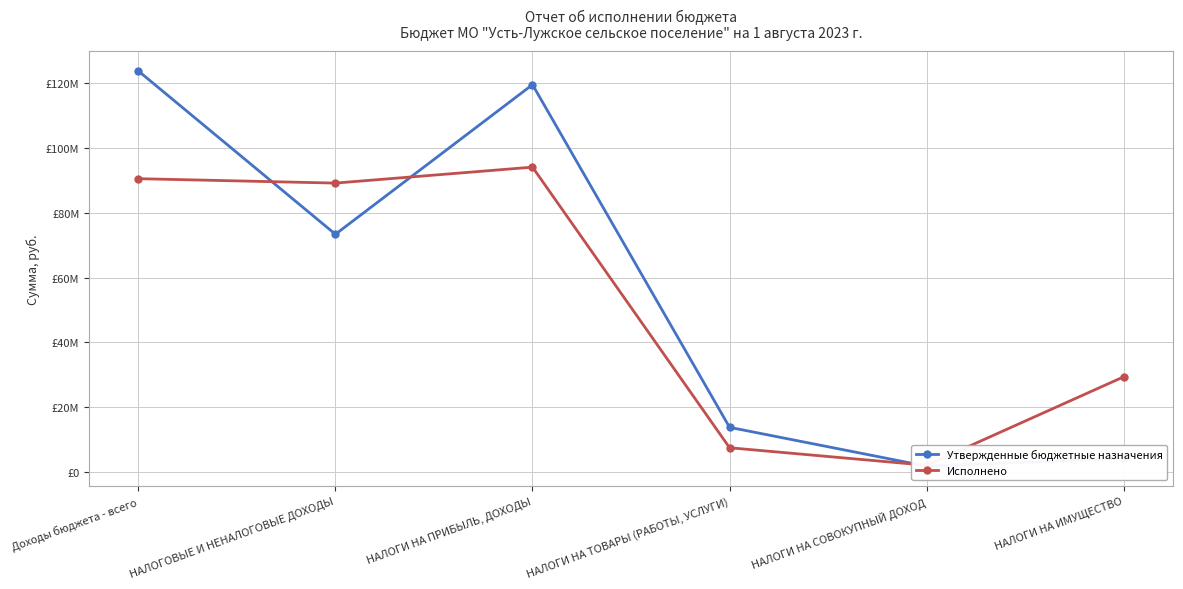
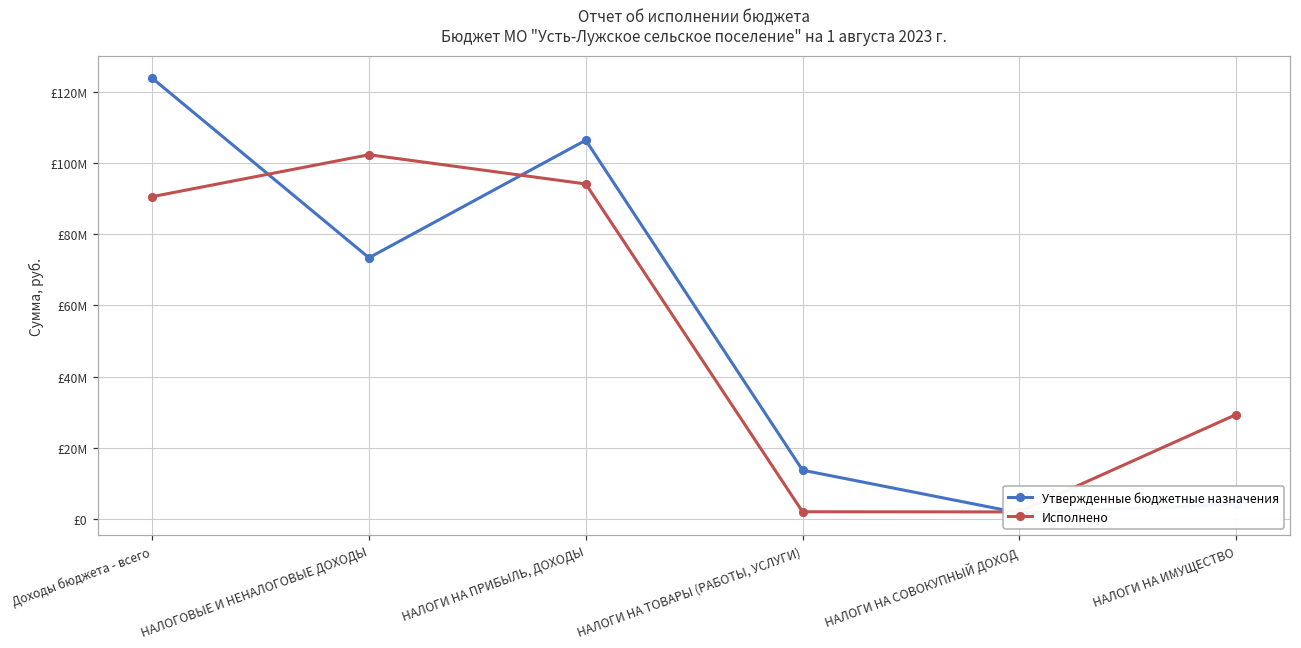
  {
    "Утвержденные бюджетные назначения": {
      "Доходы бюджета - всего": "£124000000",
      "НАЛОГОВЫЕ И НЕНАЛОГОВЫЕ ДОХОДЫ": "£73000000",
-     "НАЛОГИ НА ПРИБЫЛЬ, ДОХОДЫ": "£120000000",
+     "НАЛОГИ НА ПРИБЫЛЬ, ДОХОДЫ": "£106000000",
      "НАЛОГИ НА ТОВАРЫ (РАБОТЫ, УСЛУГИ)": "£14000000"
    },
    "Исполнено": {
      "Доходы бюджета - всего": "£91000000",
-     "НАЛОГОВЫЕ И НЕНАЛОГОВЫЕ ДОХОДЫ": "£89000000",
+     "НАЛОГОВЫЕ И НЕНАЛОГОВЫЕ ДОХОДЫ": "£102000000",
      "НАЛОГИ НА ПРИБЫЛЬ, ДОХОДЫ": "£94000000",
-     "НАЛОГИ НА ТОВАРЫ (РАБОТЫ, УСЛУГИ)": "£7000000",
+     "НАЛОГИ НА ТОВАРЫ (РАБОТЫ, УСЛУГИ)": "£2000000",
      "НАЛОГИ НА ИМУЩЕСТВО": "£29000000"
    }
  }
